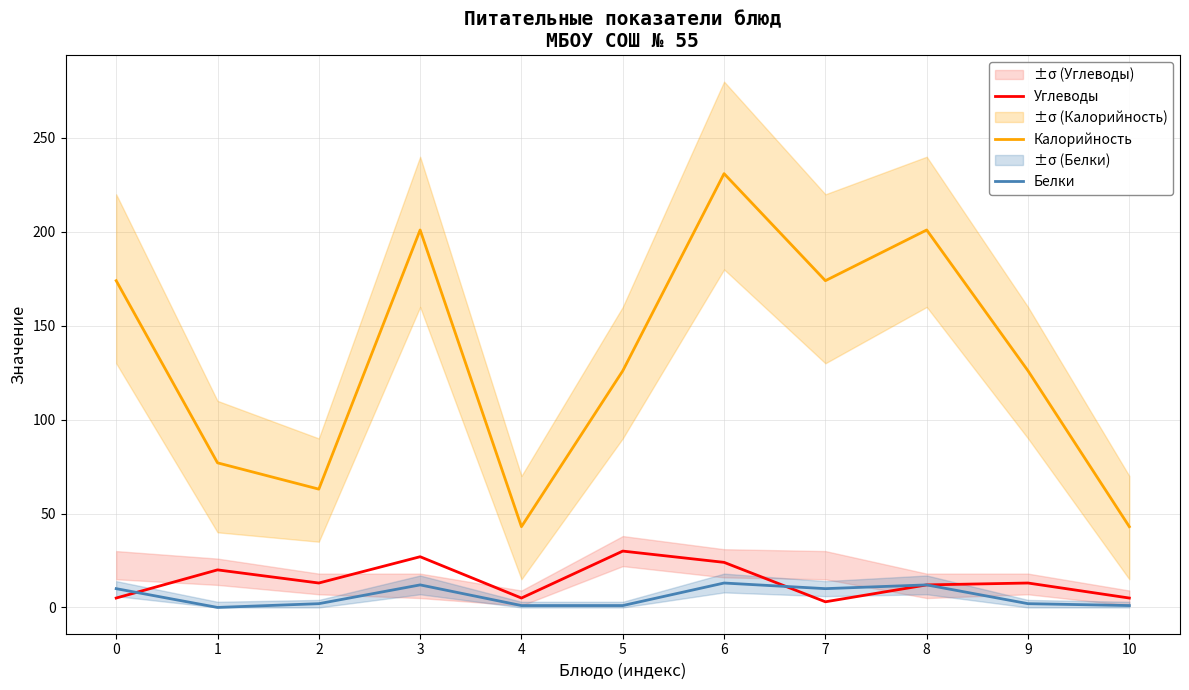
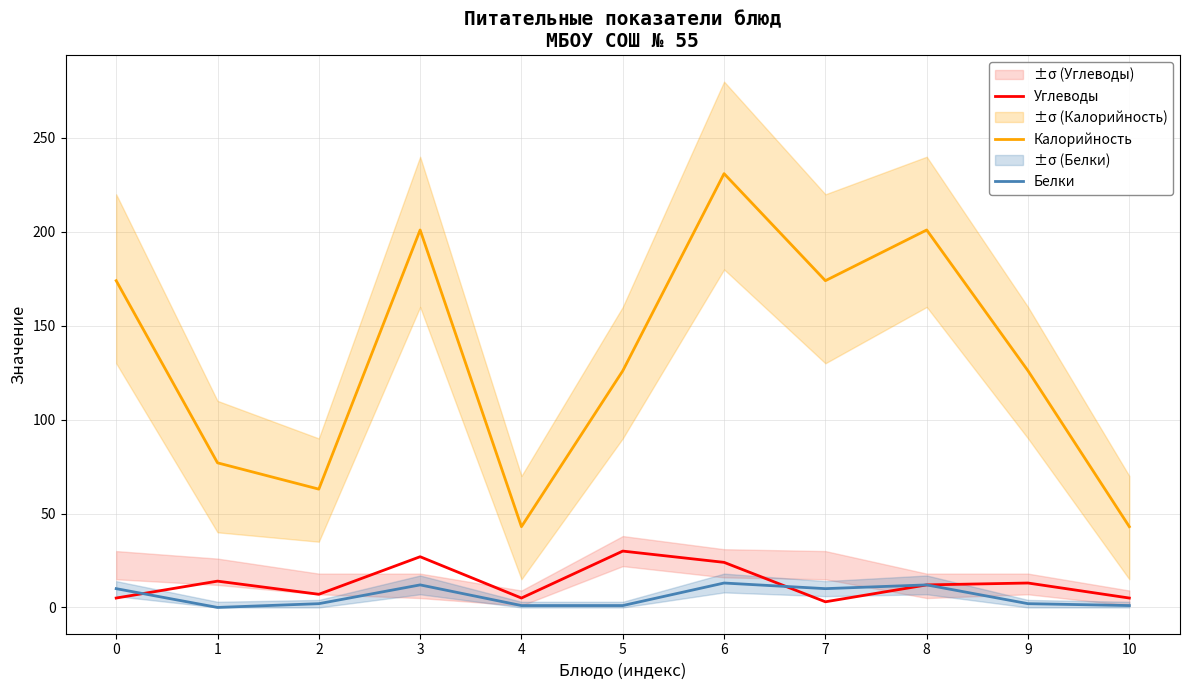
  {
    "Углеводы": {
      "0": 5,
-     "1": 20,
-     "2": 13,
+     "1": 14,
+     "2": 7,
      "3": 27,
      "4": 5,
      "5": 30,
      "6": 24,
      "7": 3,
      "9": 13,
      "10": 5
    }
  }
